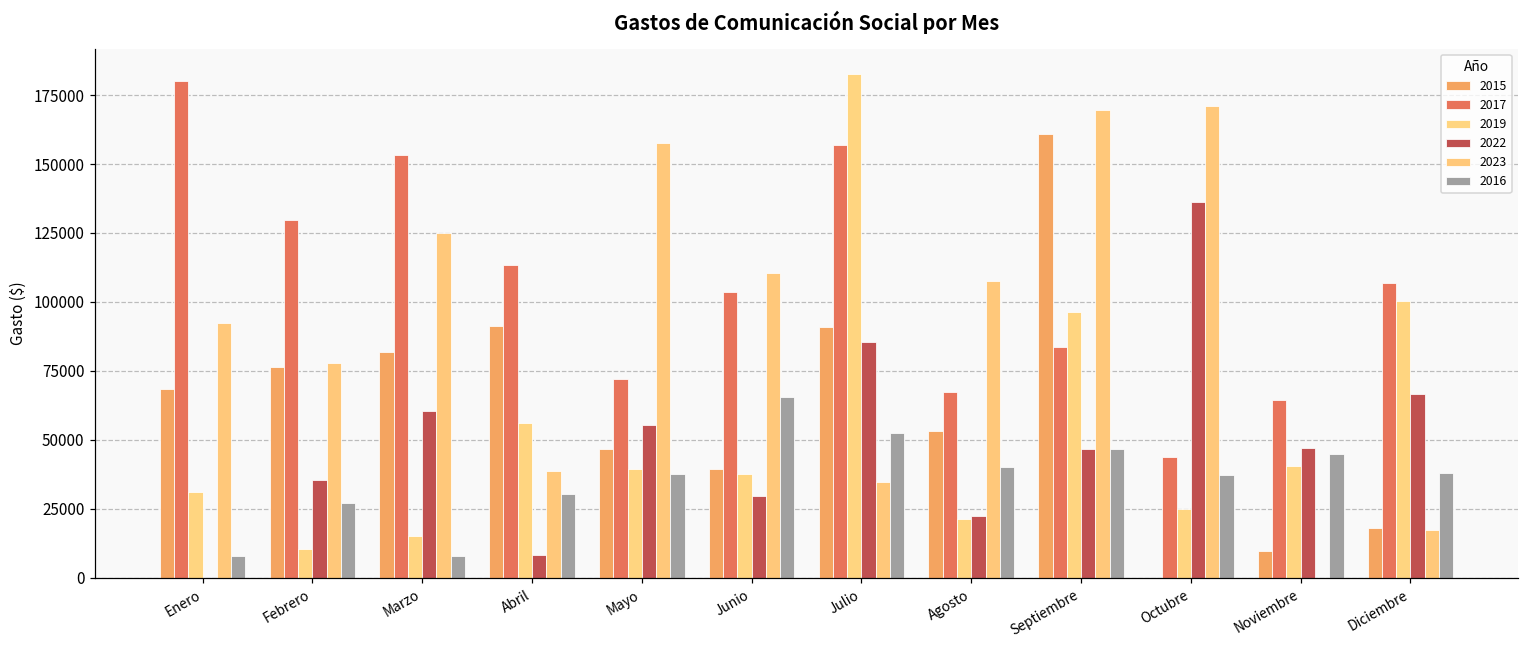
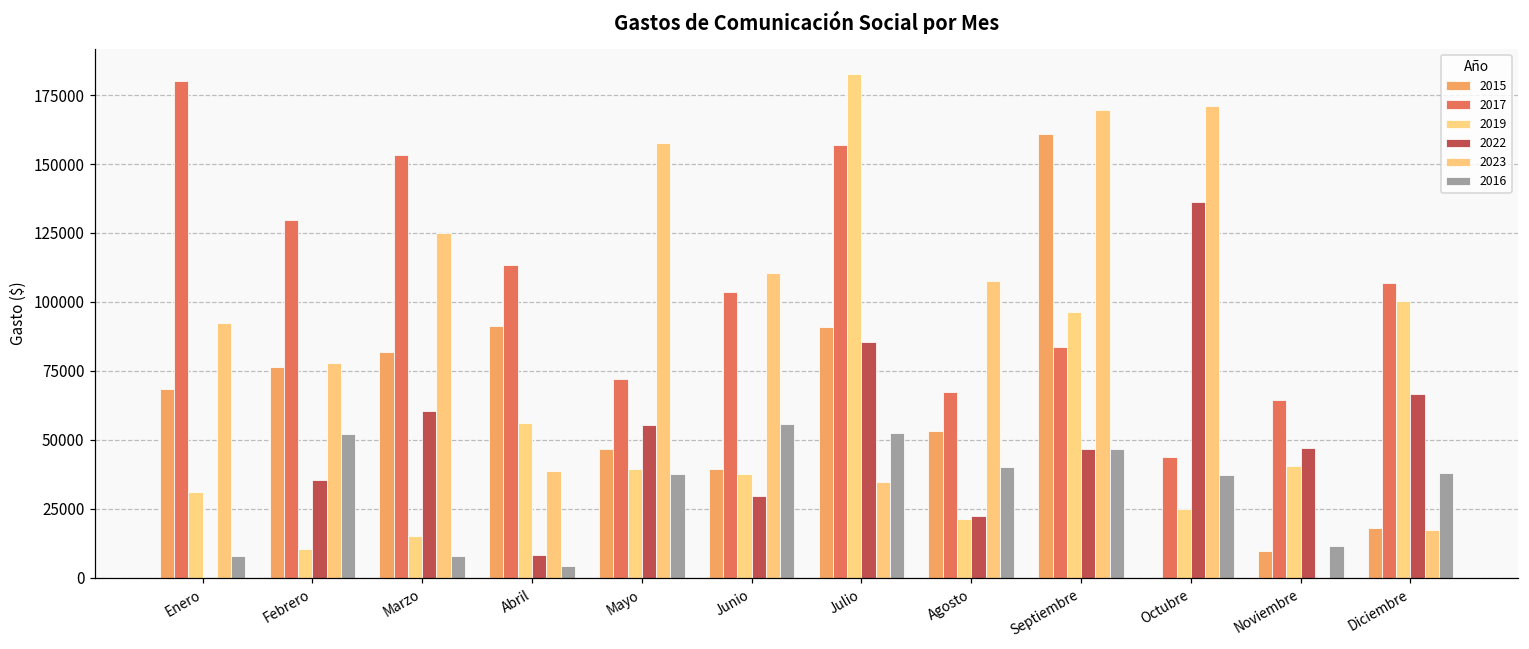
  {
    "2016": {
      "Enero": 8000,
-     "Febrero": 27000,
+     "Febrero": 52000,
      "Marzo": 8000,
-     "Abril": 30000,
+     "Abril": 4000,
      "Mayo": 38000,
-     "Junio": 65000,
+     "Junio": 56000,
      "Julio": 52000,
      "Agosto": 40000,
      "Septiembre": 47000,
      "Octubre": 37000,
-     "Noviembre": 45000,
+     "Noviembre": 11000,
      "Diciembre": 38000
    }
  }
